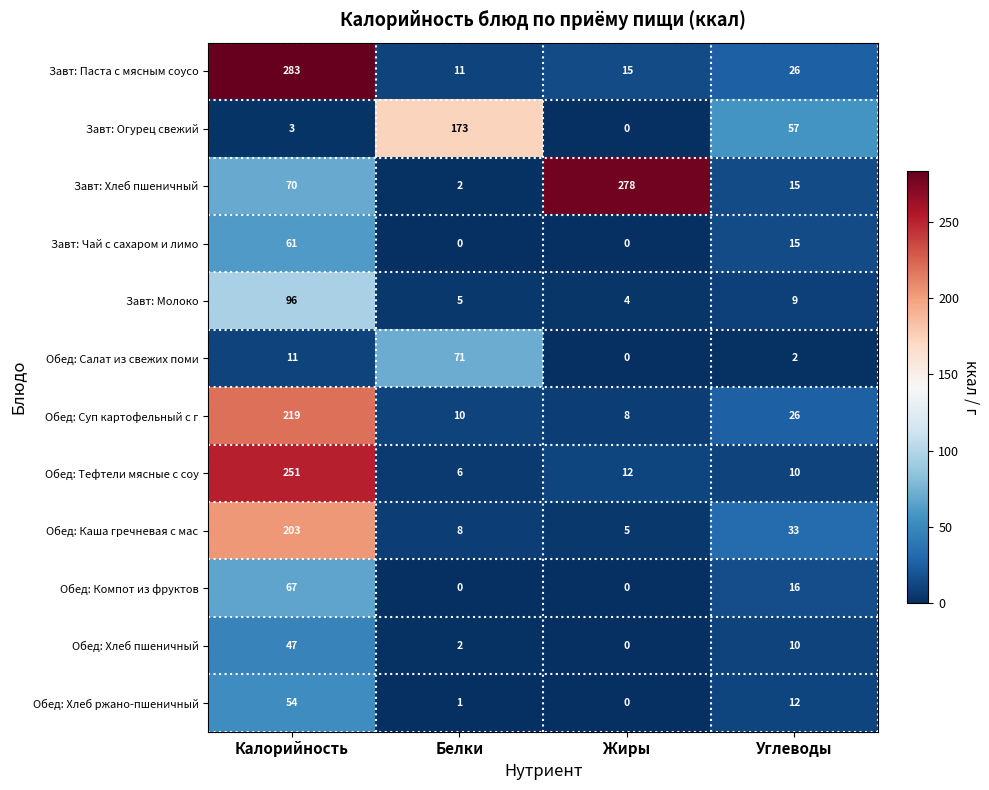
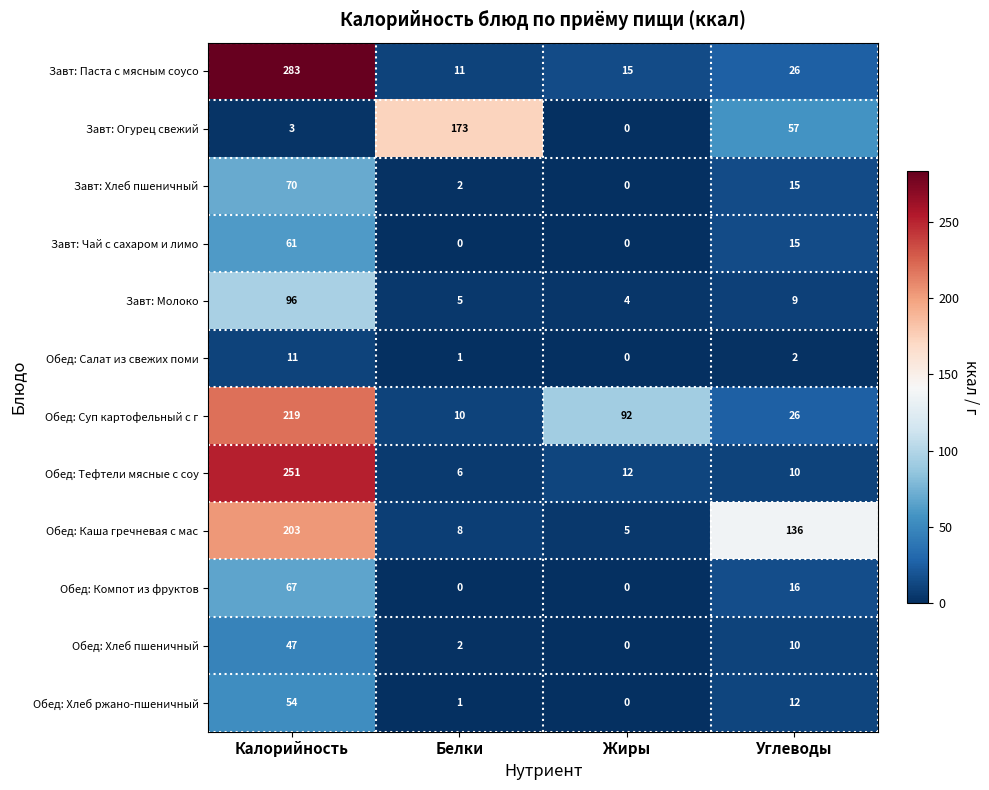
  {
    "Завт: Паста с мясным соусо": {
      "Калорийность": 283,
      "Белки": 11,
      "Жиры": 15,
      "Углеводы": 26
    },
    "Завт: Огурец свежий": {
      "Калорийность": 3,
      "Белки": 173,
      "Жиры": 0,
      "Углеводы": 57
    },
    "Завт: Хлеб пшеничный": {
      "Калорийность": 70,
      "Белки": 2,
-     "Жиры": 278,
+     "Жиры": 0,
      "Углеводы": 15
    },
    "Завт: Чай с сахаром и лимо": {
      "Калорийность": 61,
      "Белки": 0,
      "Жиры": 0,
      "Углеводы": 15
    },
    "Завт: Молоко": {
      "Калорийность": 96,
      "Белки": 5,
      "Жиры": 4,
      "Углеводы": 9
    },
    "Обед: Салат из свежих поми": {
      "Калорийность": 11,
-     "Белки": 71,
+     "Белки": 1,
      "Жиры": 0,
      "Углеводы": 2
    },
    "Обед: Суп картофельный с г": {
      "Калорийность": 219,
      "Белки": 10,
-     "Жиры": 8,
+     "Жиры": 92,
      "Углеводы": 26
    },
    "Обед: Тефтели мясные с соу": {
      "Калорийность": 251,
      "Белки": 6,
      "Жиры": 12,
      "Углеводы": 10
    },
    "Обед: Каша гречневая с мас": {
      "Калорийность": 203,
      "Белки": 8,
      "Жиры": 5,
-     "Углеводы": 33
+     "Углеводы": 136
    },
    "Обед: Компот из фруктов": {
      "Калорийность": 67,
      "Белки": 0,
      "Жиры": 0,
      "Углеводы": 16
    },
    "Обед: Хлеб пшеничный": {
      "Калорийность": 47,
      "Белки": 2,
      "Жиры": 0,
      "Углеводы": 10
    },
    "Обед: Хлеб ржано-пшеничный": {
      "Калорийность": 54,
      "Белки": 1,
      "Жиры": 0,
      "Углеводы": 12
    }
  }
